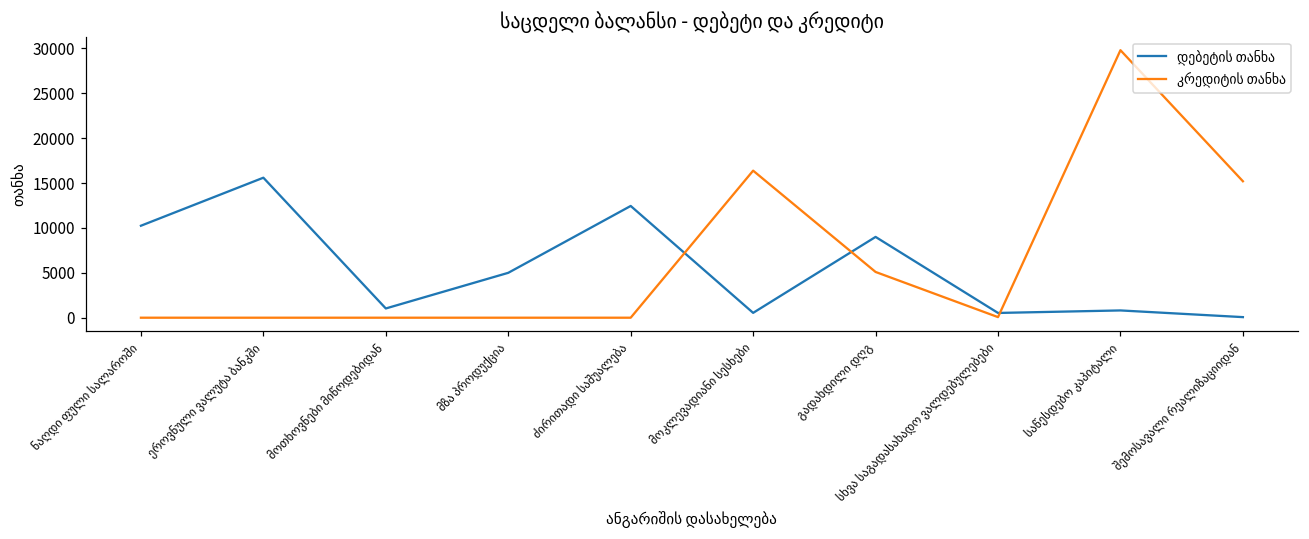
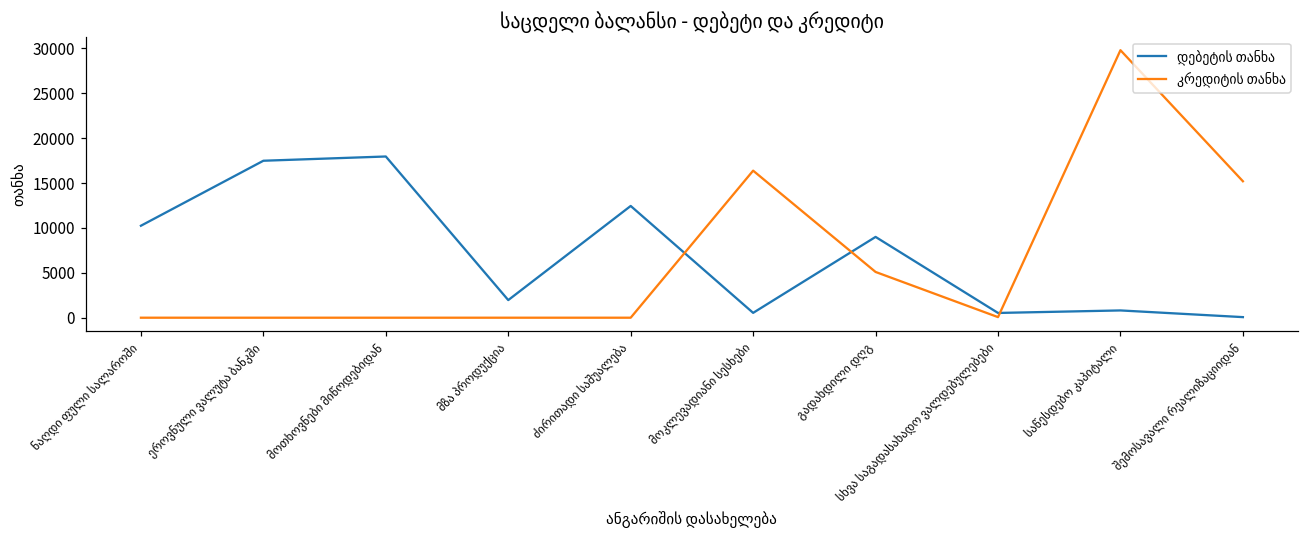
  {
    "დებეტის თანხა": {
      "ნაღდი ფული სალაროში": 10000,
-     "ეროვნული ვალუტა ბანკში": 16000,
-     "მოთხოვნები მიწოდებიდან": 1000,
-     "მზა პროდუქცია": 5000,
+     "ეროვნული ვალუტა ბანკში": 17000,
+     "მოთხოვნები მიწოდებიდან": 18000,
+     "მზა პროდუქცია": 2000,
      "ძირითადი საშუალება": 12000,
      "მოკლევადიანი სესხები": 1000,
      "გადახდილი დღგ": 9000,
      "სხვა საგადასახადო ვალდებულებები": 1000,
      "საწესდებო კაპიტალი": 1000,
      "შემოსავალი რეალიზაციიდან": 0
    },
    "კრედიტის თანხა": {
      "ნაღდი ფული სალაროში": 0,
      "ეროვნული ვალუტა ბანკში": 0,
      "მოთხოვნები მიწოდებიდან": 0,
      "მზა პროდუქცია": 0,
      "ძირითადი საშუალება": 0,
      "მოკლევადიანი სესხები": 16000,
      "გადახდილი დღგ": 5000,
      "სხვა საგადასახადო ვალდებულებები": 0,
      "საწესდებო კაპიტალი": 30000,
      "შემოსავალი რეალიზაციიდან": 15000
    }
  }
